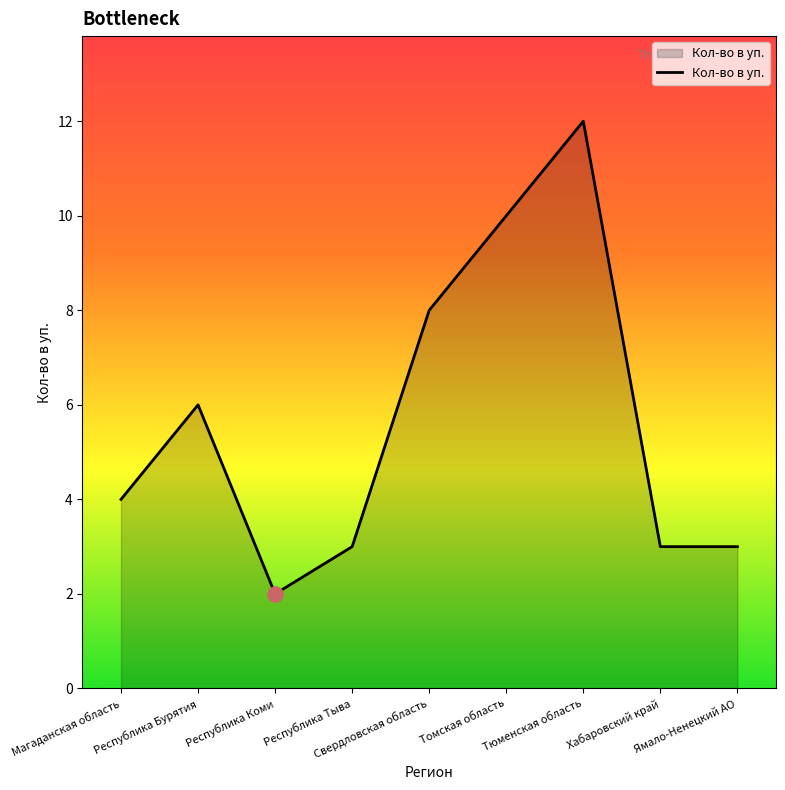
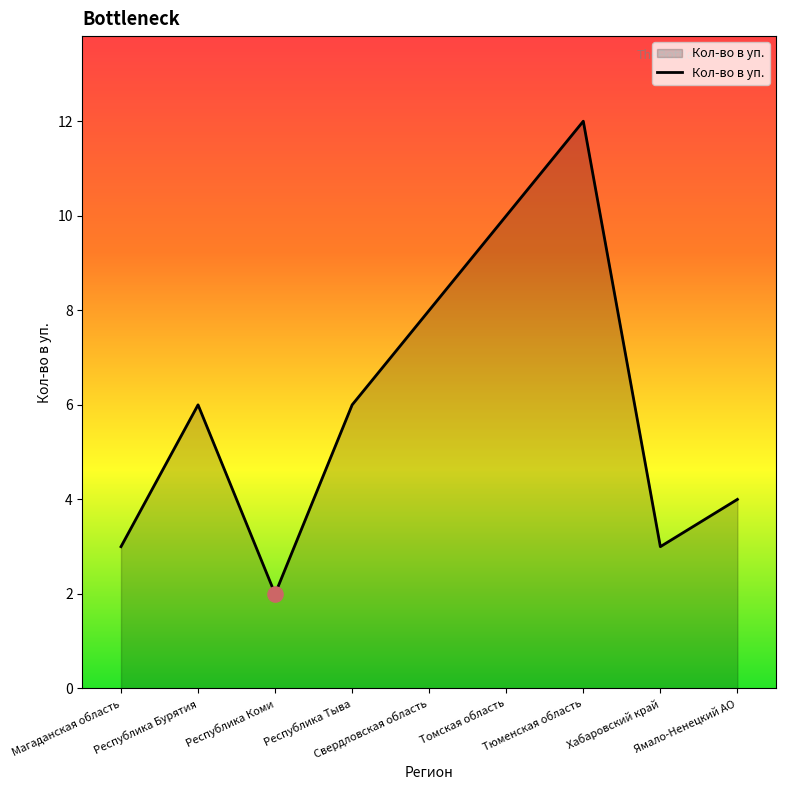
  {
    "Кол-во в уп.": {
-     "Магаданская область": 4,
+     "Магаданская область": 3,
      "Республика Бурятия": 6,
-     "Республика Тыва": 3,
+     "Республика Тыва": 6,
      "Свердловская область": 8,
      "Томская область": 10,
      "Тюменская область": 12,
      "Хабаровский край": 3,
-     "Ямало-Ненецкий АО": 3
+     "Ямало-Ненецкий АО": 4
    }
  }
